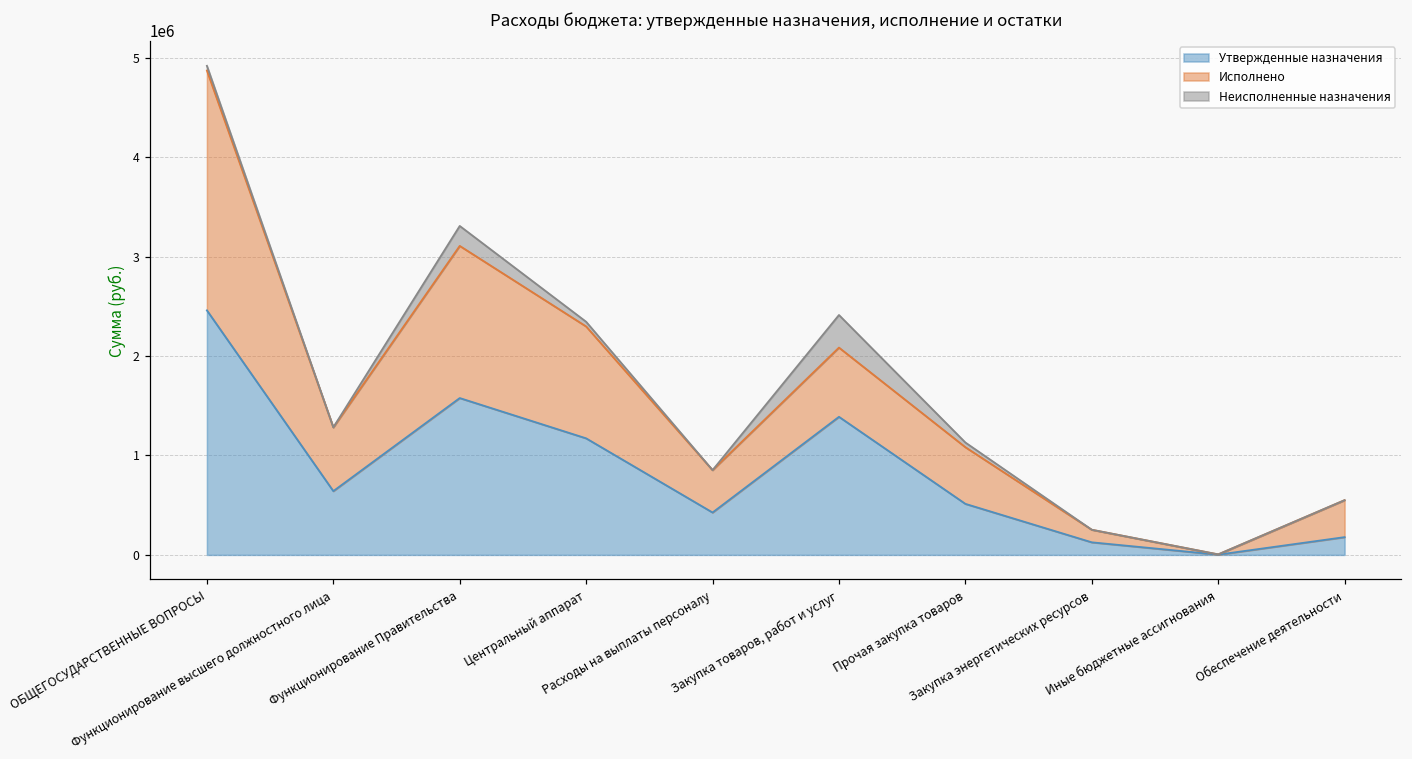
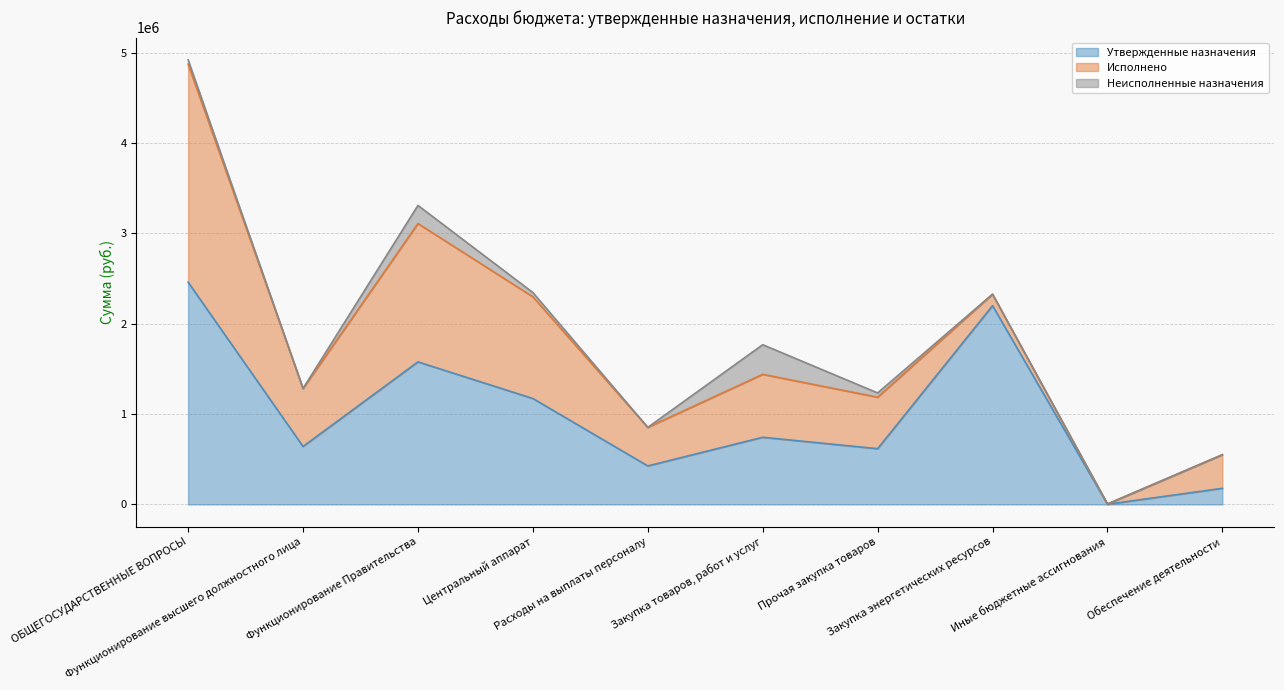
  {
    "Утвержденные назначения": {
      "ОБЩЕГОСУДАРСТВЕННЫЕ ВОПРОСЫ": 2500000,
      "Функционирование высшего должностного лица": 600000,
      "Функционирование Правительства": 1600000,
      "Центральный аппарат": 1200000,
      "Расходы на выплаты персоналу": 400000,
-     "Закупка товаров, работ и услуг": 1400000,
-     "Прочая закупка товаров": 500000,
-     "Закупка энергетических ресурсов": 100000,
+     "Закупка товаров, работ и услуг": 700000,
+     "Прочая закупка товаров": 600000,
+     "Закупка энергетических ресурсов": 2200000,
      "Обеспечение деятельности": 200000
    },
    "Исполнено": {
      "ОБЩЕГОСУДАРСТВЕННЫЕ ВОПРОСЫ": 2400000,
      "Функционирование Правительства": 1500000,
      "Центральный аппарат": 1100000,
      "Закупка товаров, работ и услуг": 700000,
      "Прочая закупка товаров": 600000
    },
    "Неисполненные назначения": {
      "ОБЩЕГОСУДАРСТВЕННЫЕ ВОПРОСЫ": 0,
      "Функционирование Правительства": 200000,
      "Центральный аппарат": 0,
      "Закупка товаров, работ и услуг": 300000,
      "Прочая закупка товаров": 0
    }
  }
